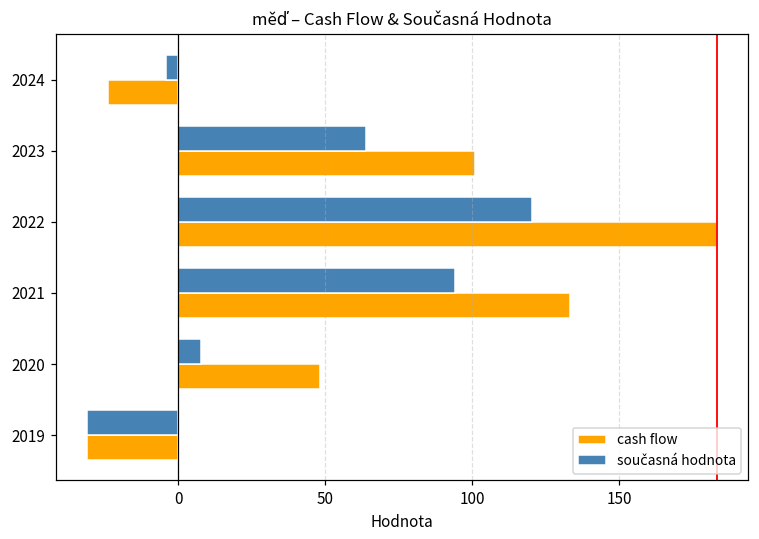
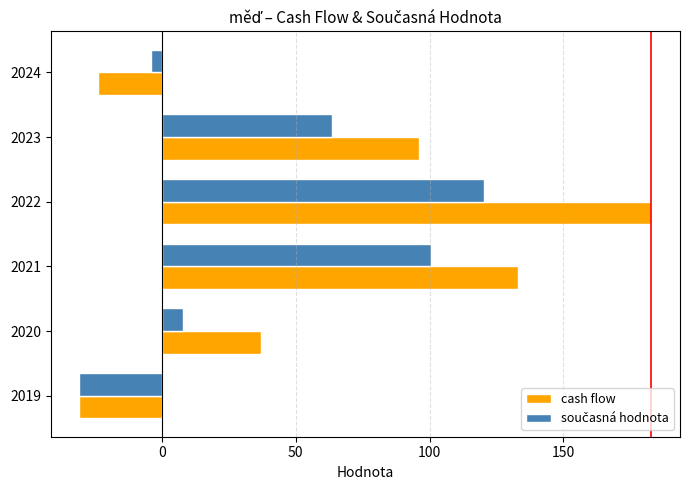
  {
    "cash flow": {
      "2024": -24,
-     "2023": 101,
+     "2023": 96,
      "2022": 183,
      "2021": 133,
-     "2020": 48,
+     "2020": 37,
      "2019": -31
    },
    "současná hodnota": {
      "2024": -4,
      "2023": 64,
      "2022": 120,
-     "2021": 94,
+     "2021": 101,
      "2020": 8,
      "2019": -31
    }
  }
